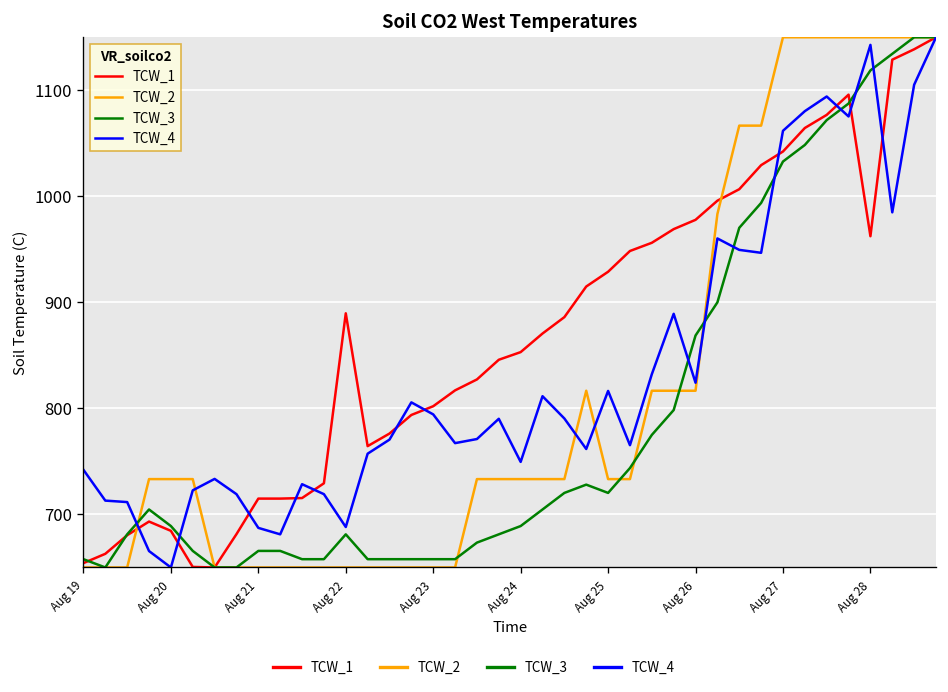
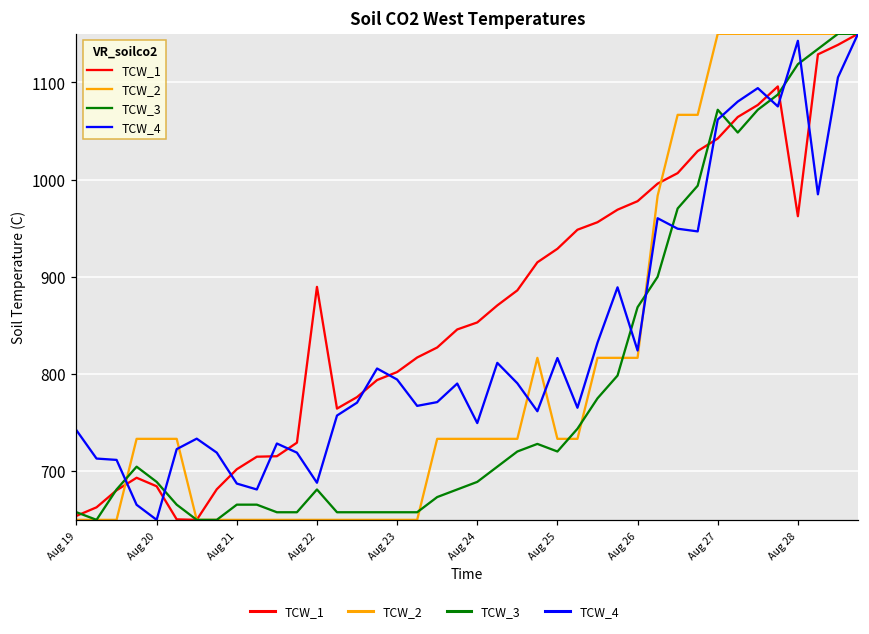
  {
    "TCW_1": {
      "Aug 19": 650,
      "Aug 20": 680,
-     "Aug 21": 710,
+     "Aug 21": 700,
      "Aug 22": 890,
      "Aug 23": 800,
      "Aug 24": 850,
      "Aug 25": 930,
      "Aug 26": 980,
      "Aug 27": 1040,
      "Aug 28": 960
    },
    "TCW_2": {
      "Aug 19": 650,
      "Aug 20": 730,
      "Aug 21": 650,
      "Aug 22": 650,
      "Aug 23": 650,
      "Aug 24": 730,
      "Aug 25": 730,
      "Aug 26": 820,
      "Aug 27": 1150,
      "Aug 28": 1150
    },
    "TCW_3": {
      "Aug 19": 660,
      "Aug 20": 690,
      "Aug 21": 670,
      "Aug 22": 680,
      "Aug 23": 660,
      "Aug 24": 690,
      "Aug 25": 720,
      "Aug 26": 870,
-     "Aug 27": 1030,
+     "Aug 27": 1070,
      "Aug 28": 1120
    },
    "TCW_4": {
      "Aug 19": 740,
      "Aug 20": 650,
      "Aug 21": 690,
      "Aug 22": 690,
      "Aug 23": 790,
      "Aug 24": 750,
      "Aug 25": 820,
      "Aug 26": 820,
      "Aug 27": 1060,
      "Aug 28": 1140
    }
  }
